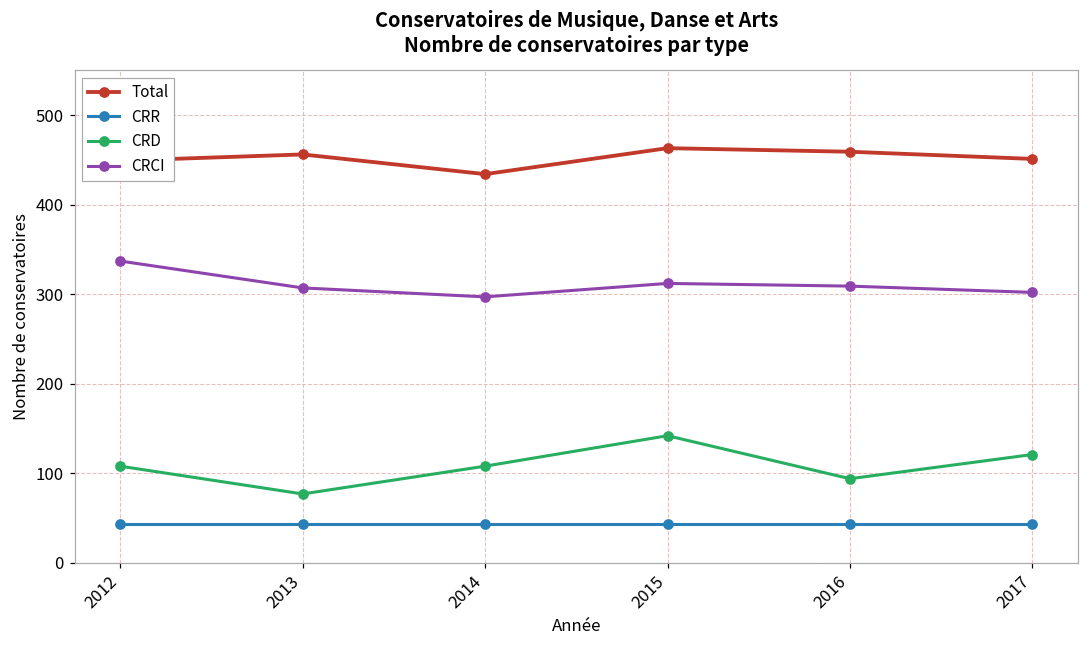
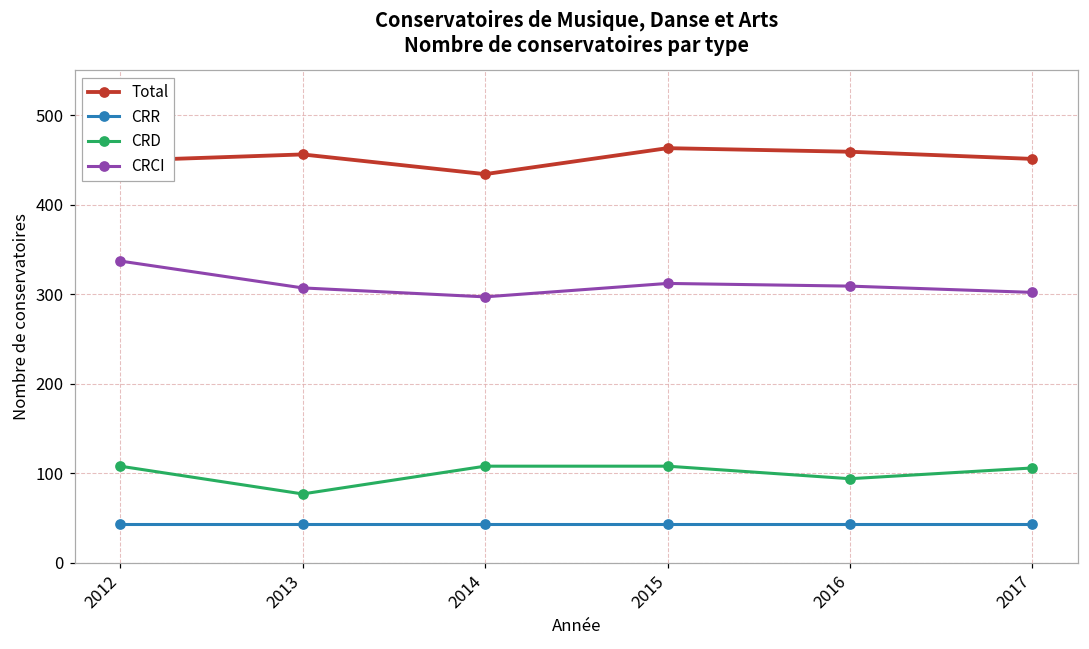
  {
    "Total": {
      "2013": 460,
      "2014": 430,
      "2015": 460,
      "2016": 460,
      "2017": 450
    },
    "CRR": {
      "2012": 40,
      "2013": 40,
      "2014": 40,
      "2015": 40,
      "2016": 40,
      "2017": 40
    },
    "CRD": {
      "2012": 110,
      "2013": 80,
      "2014": 110,
-     "2015": 140,
+     "2015": 110,
      "2016": 90,
-     "2017": 120
+     "2017": 110
    },
    "CRCI": {
      "2012": 340,
      "2013": 310,
      "2014": 300,
      "2015": 310,
      "2016": 310,
      "2017": 300
    }
  }
